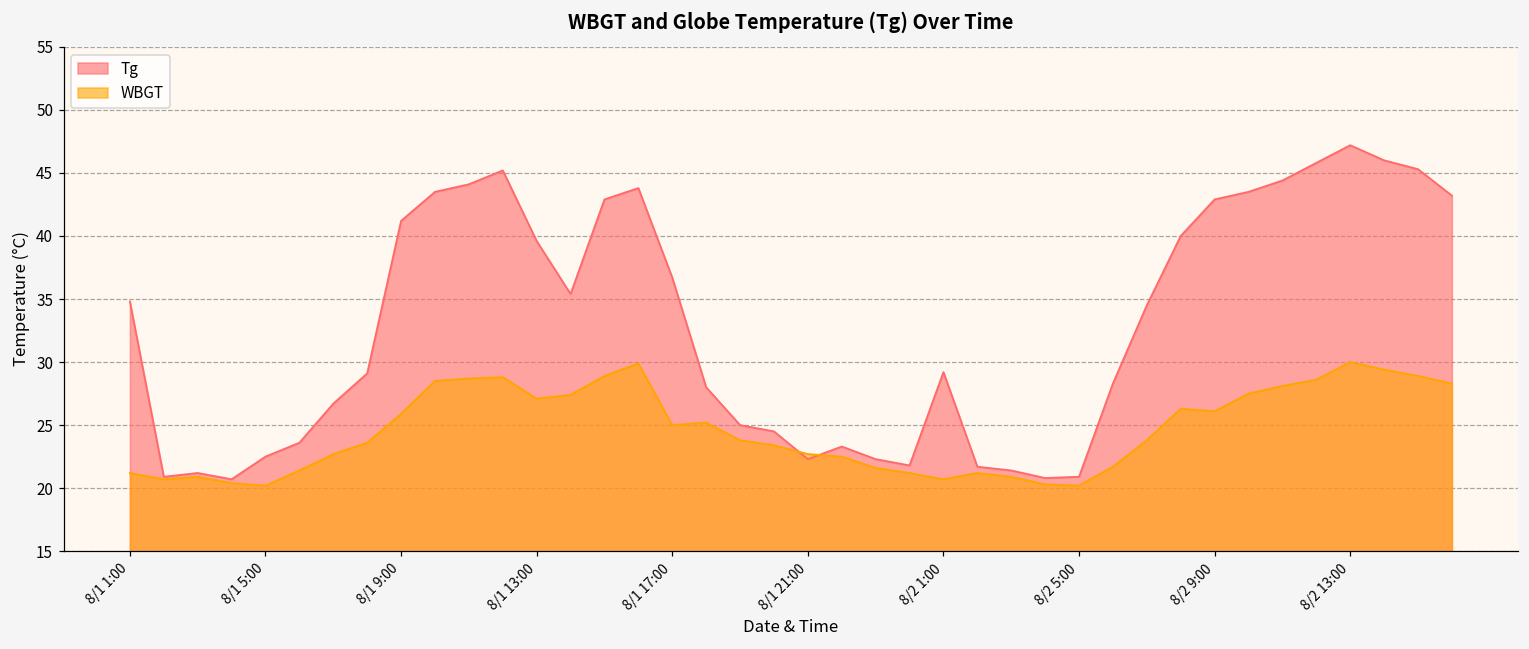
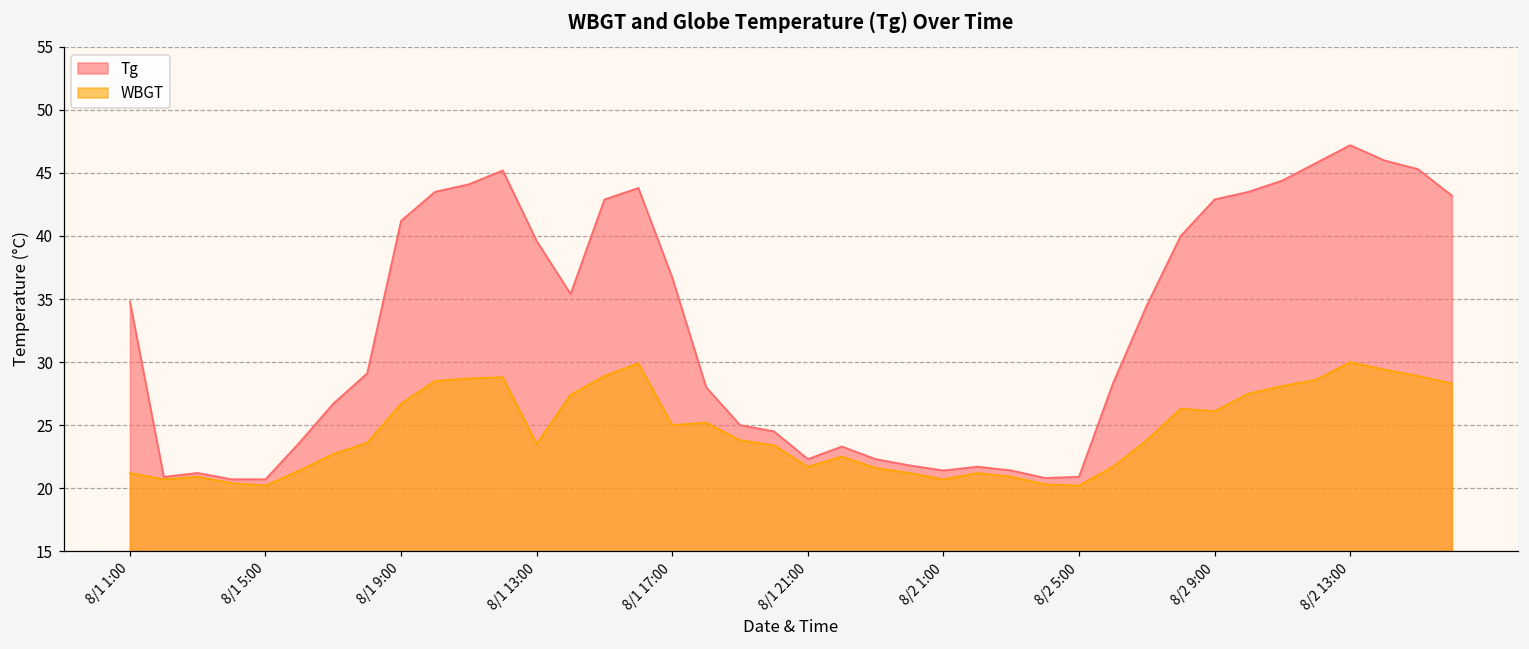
  {
    "Tg": {
      "8/1 1:00": 34.8,
-     "8/1 5:00": 22.5,
+     "8/1 5:00": 20.7,
      "8/1 9:00": 41.2,
      "8/1 13:00": 39.6,
      "8/1 17:00": 36.7,
      "8/1 21:00": 22.3,
-     "8/2 1:00": 29.2,
+     "8/2 1:00": 21.4,
      "8/2 5:00": 20.9,
      "8/2 9:00": 42.9,
      "8/2 13:00": 47.2
    },
    "WBGT": {
      "8/1 1:00": 21.2,
      "8/1 5:00": 20.2,
-     "8/1 9:00": 25.9,
-     "8/1 13:00": 27.1,
+     "8/1 9:00": 26.7,
+     "8/1 13:00": 23.5,
      "8/1 17:00": 25.0,
-     "8/1 21:00": 22.7,
+     "8/1 21:00": 21.7,
      "8/2 1:00": 20.7,
      "8/2 5:00": 20.2,
      "8/2 9:00": 26.1,
      "8/2 13:00": 30.0
    }
  }
